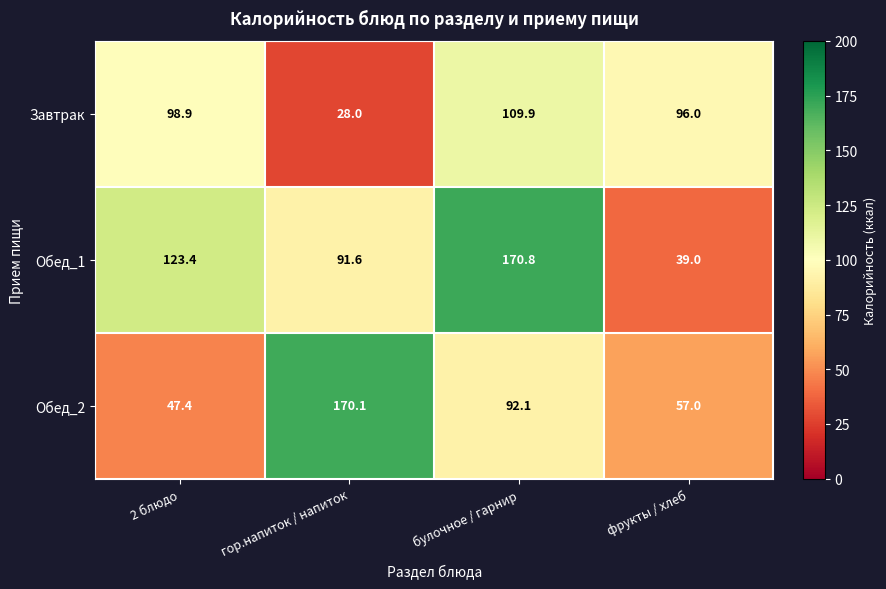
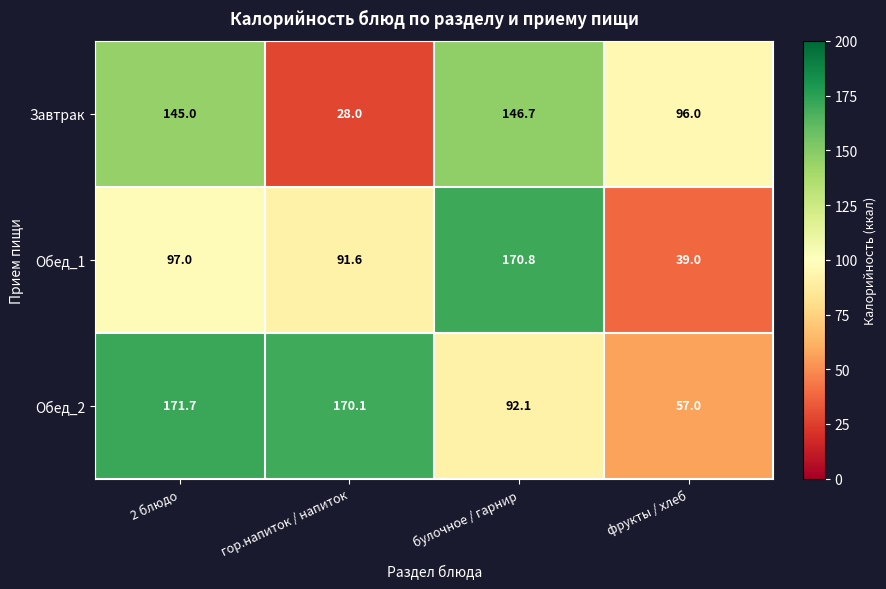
  {
    "Завтрак": {
-     "2 блюдо": 98.9,
+     "2 блюдо": 145.0,
      "гор.напиток / напиток": 28.0,
-     "булочное / гарнир": 109.9,
+     "булочное / гарнир": 146.7,
      "фрукты / хлеб": 96.0
    },
    "Обед_1": {
-     "2 блюдо": 123.4,
+     "2 блюдо": 97.0,
      "гор.напиток / напиток": 91.6,
      "булочное / гарнир": 170.8,
      "фрукты / хлеб": 39.0
    },
    "Обед_2": {
-     "2 блюдо": 47.4,
+     "2 блюдо": 171.7,
      "гор.напиток / напиток": 170.1,
      "булочное / гарнир": 92.1,
      "фрукты / хлеб": 57.0
    }
  }
